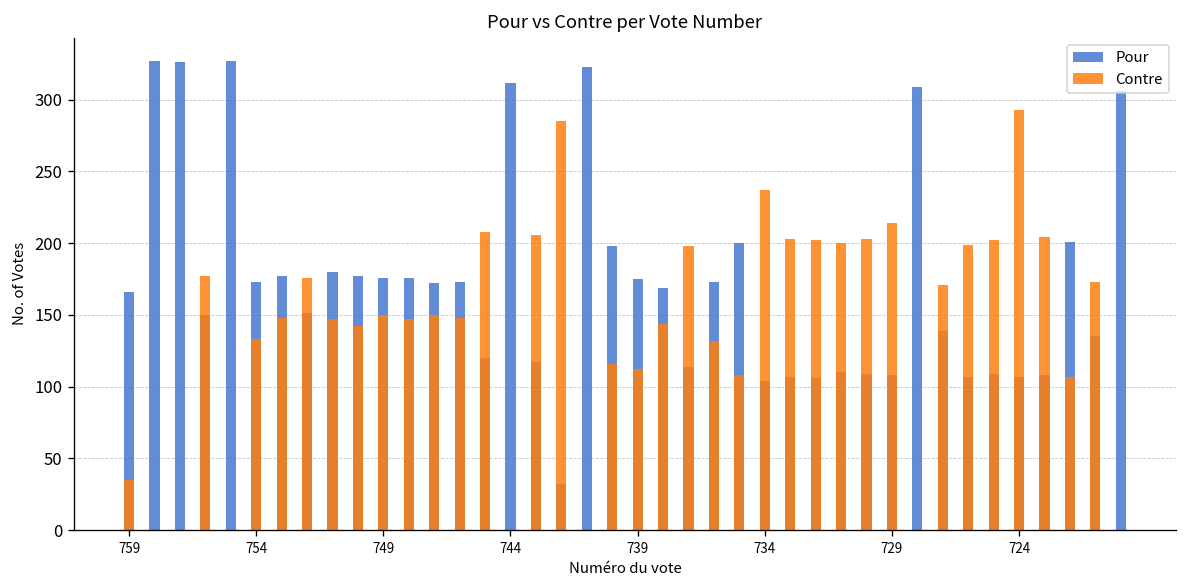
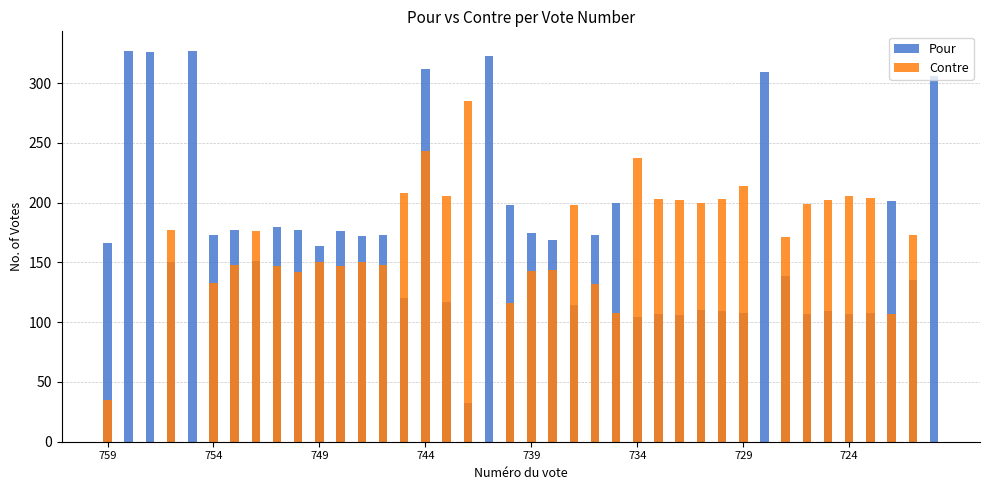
  {
    "Pour": {
      "759": 166,
      "754": 173,
-     "749": 176,
+     "749": 164,
      "744": 312,
      "739": 175
    },
    "Contre": {
-     "744": 0,
-     "739": 112,
+     "744": 243,
+     "739": 143,
      "734": 237,
      "729": 214,
-     "724": 293
+     "724": 206
    }
  }
